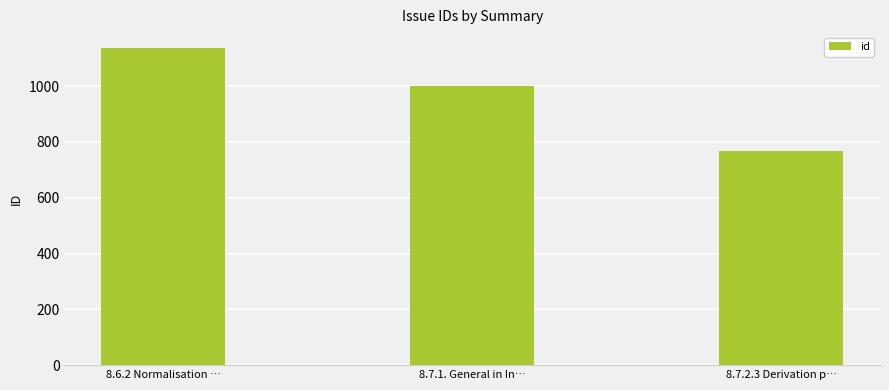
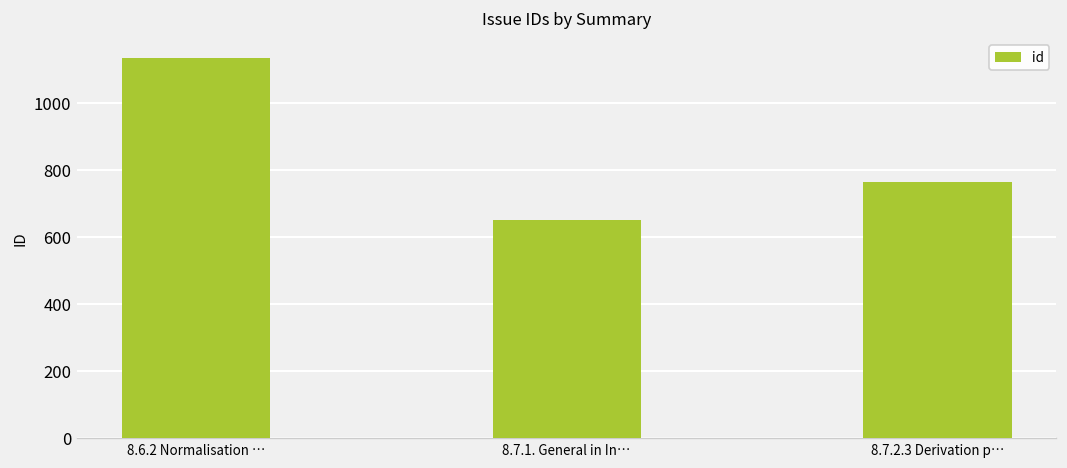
  {
    "8.6.2 Normalisation …": 1140,
-   "8.7.1. General in In…": 1000,
+   "8.7.1. General in In…": 650,
    "8.7.2.3 Derivation p…": 770
  }
